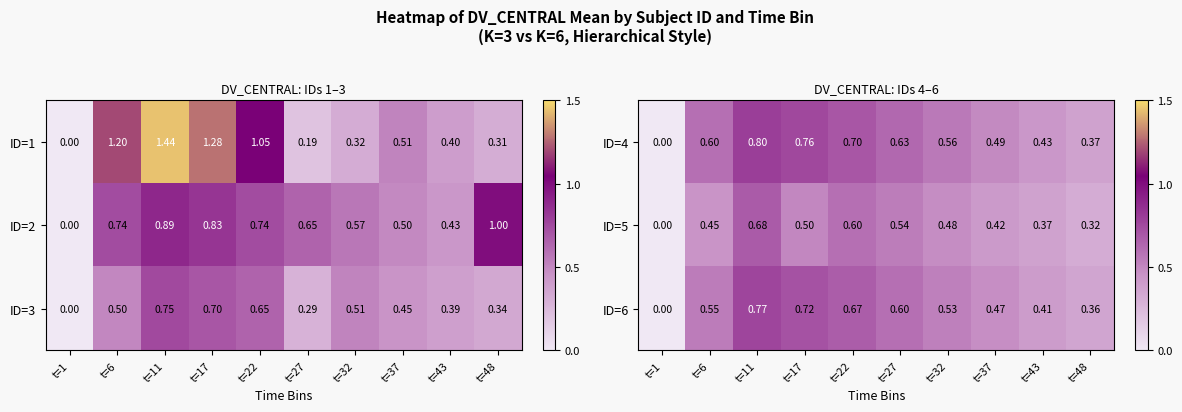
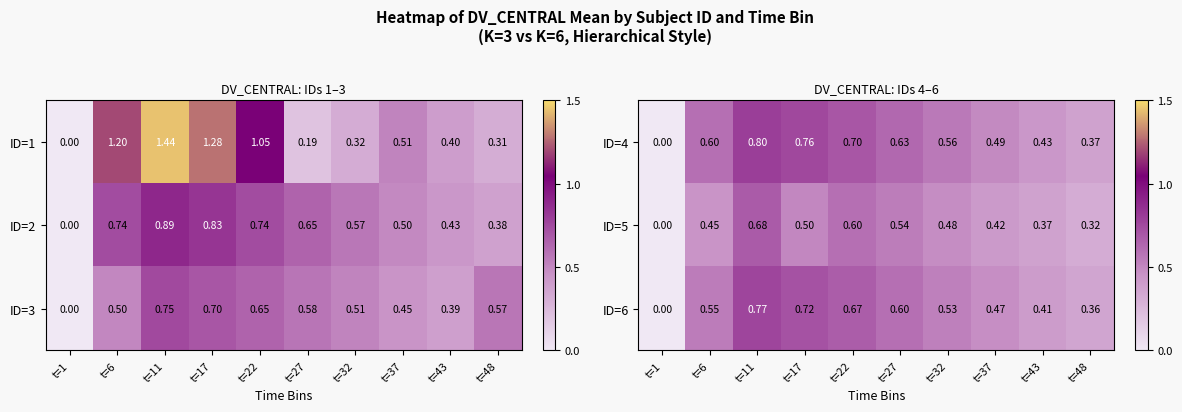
  {
    "DV_CENTRAL: IDs 1–3": {
      "ID=1": {
        "t=1": 0.00,
        "t=6": 1.20,
        "t=11": 1.44,
        "t=17": 1.28,
        "t=22": 1.05,
        "t=27": 0.19,
        "t=32": 0.32,
        "t=37": 0.51,
        "t=43": 0.40,
        "t=48": 0.31
      },
      "ID=2": {
        "t=1": 0.00,
        "t=6": 0.74,
        "t=11": 0.89,
        "t=17": 0.83,
        "t=22": 0.74,
        "t=27": 0.65,
        "t=32": 0.57,
        "t=37": 0.50,
        "t=43": 0.43,
-       "t=48": 1.00
+       "t=48": 0.38
      },
      "ID=3": {
        "t=1": 0.00,
        "t=6": 0.50,
        "t=11": 0.75,
        "t=17": 0.70,
        "t=22": 0.65,
-       "t=27": 0.29,
+       "t=27": 0.58,
        "t=32": 0.51,
        "t=37": 0.45,
        "t=43": 0.39,
-       "t=48": 0.34
+       "t=48": 0.57
      }
    },
    "DV_CENTRAL: IDs 4–6": {
      "ID=4": {
        "t=1": 0.00,
        "t=6": 0.60,
        "t=11": 0.80,
        "t=17": 0.76,
        "t=22": 0.70,
        "t=27": 0.63,
        "t=32": 0.56,
        "t=37": 0.49,
        "t=43": 0.43,
        "t=48": 0.37
      },
      "ID=5": {
        "t=1": 0.00,
        "t=6": 0.45,
        "t=11": 0.68,
        "t=17": 0.50,
        "t=22": 0.60,
        "t=27": 0.54,
        "t=32": 0.48,
        "t=37": 0.42,
        "t=43": 0.37,
        "t=48": 0.32
      },
      "ID=6": {
        "t=1": 0.00,
        "t=6": 0.55,
        "t=11": 0.77,
        "t=17": 0.72,
        "t=22": 0.67,
        "t=27": 0.60,
        "t=32": 0.53,
        "t=37": 0.47,
        "t=43": 0.41,
        "t=48": 0.36
      }
    }
  }
